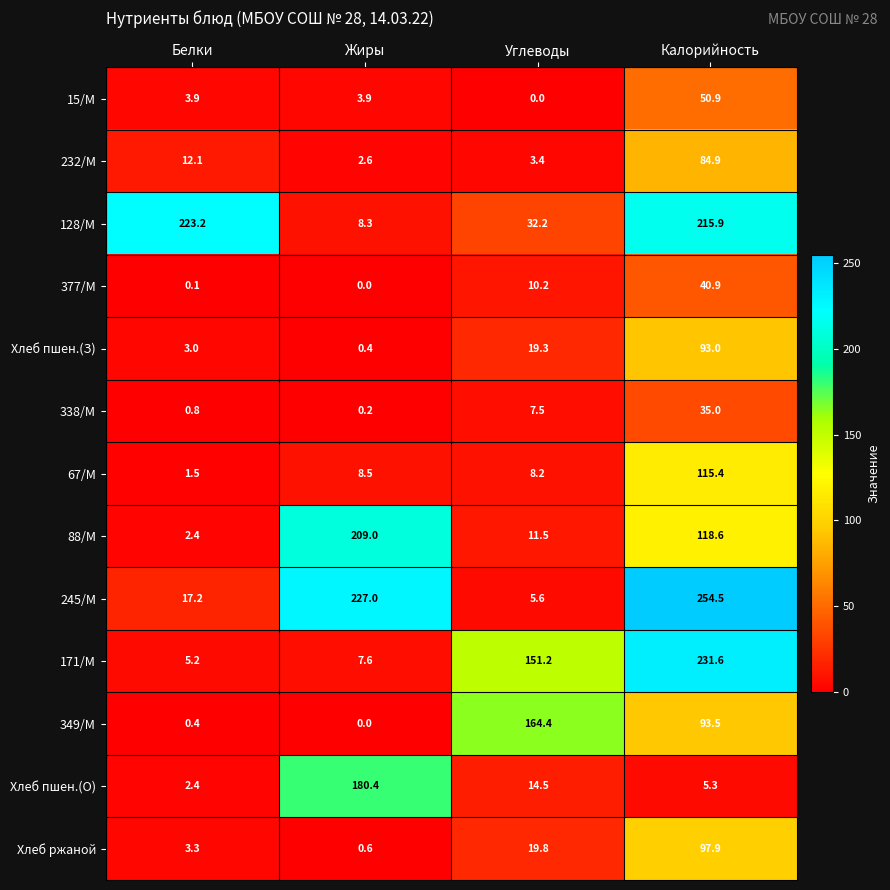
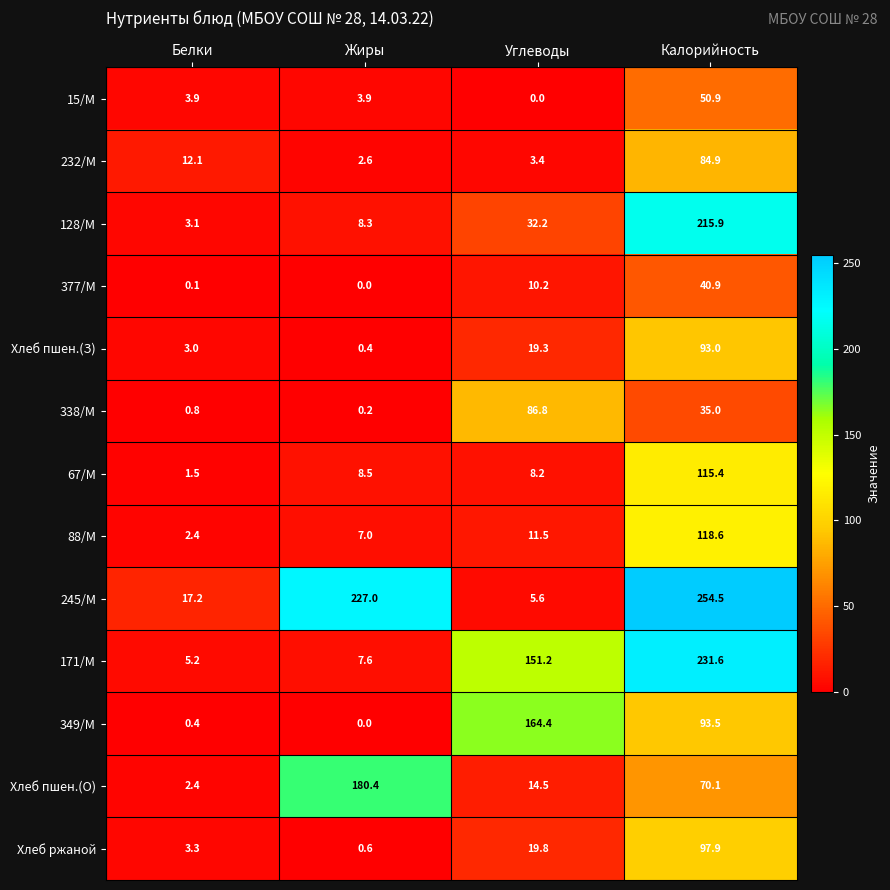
  {
    "15/М": {
      "Белки": 3.9,
      "Жиры": 3.9,
      "Углеводы": 0.0,
      "Калорийность": 50.9
    },
    "232/М": {
      "Белки": 12.1,
      "Жиры": 2.6,
      "Углеводы": 3.4,
      "Калорийность": 84.9
    },
    "128/М": {
-     "Белки": 223.2,
+     "Белки": 3.1,
      "Жиры": 8.3,
      "Углеводы": 32.2,
      "Калорийность": 215.9
    },
    "377/М": {
      "Белки": 0.1,
      "Жиры": 0.0,
      "Углеводы": 10.2,
      "Калорийность": 40.9
    },
    "Хлеб пшен.(З)": {
      "Белки": 3.0,
      "Жиры": 0.4,
      "Углеводы": 19.3,
      "Калорийность": 93.0
    },
    "338/М": {
      "Белки": 0.8,
      "Жиры": 0.2,
-     "Углеводы": 7.5,
+     "Углеводы": 86.8,
      "Калорийность": 35.0
    },
    "67/М": {
      "Белки": 1.5,
      "Жиры": 8.5,
      "Углеводы": 8.2,
      "Калорийность": 115.4
    },
    "88/М": {
      "Белки": 2.4,
-     "Жиры": 209.0,
+     "Жиры": 7.0,
      "Углеводы": 11.5,
      "Калорийность": 118.6
    },
    "245/М": {
      "Белки": 17.2,
      "Жиры": 227.0,
      "Углеводы": 5.6,
      "Калорийность": 254.5
    },
    "171/М": {
      "Белки": 5.2,
      "Жиры": 7.6,
      "Углеводы": 151.2,
      "Калорийность": 231.6
    },
    "349/М": {
      "Белки": 0.4,
      "Жиры": 0.0,
      "Углеводы": 164.4,
      "Калорийность": 93.5
    },
    "Хлеб пшен.(О)": {
      "Белки": 2.4,
      "Жиры": 180.4,
      "Углеводы": 14.5,
-     "Калорийность": 5.3
+     "Калорийность": 70.1
    },
    "Хлеб ржаной": {
      "Белки": 3.3,
      "Жиры": 0.6,
      "Углеводы": 19.8,
      "Калорийность": 97.9
    }
  }
